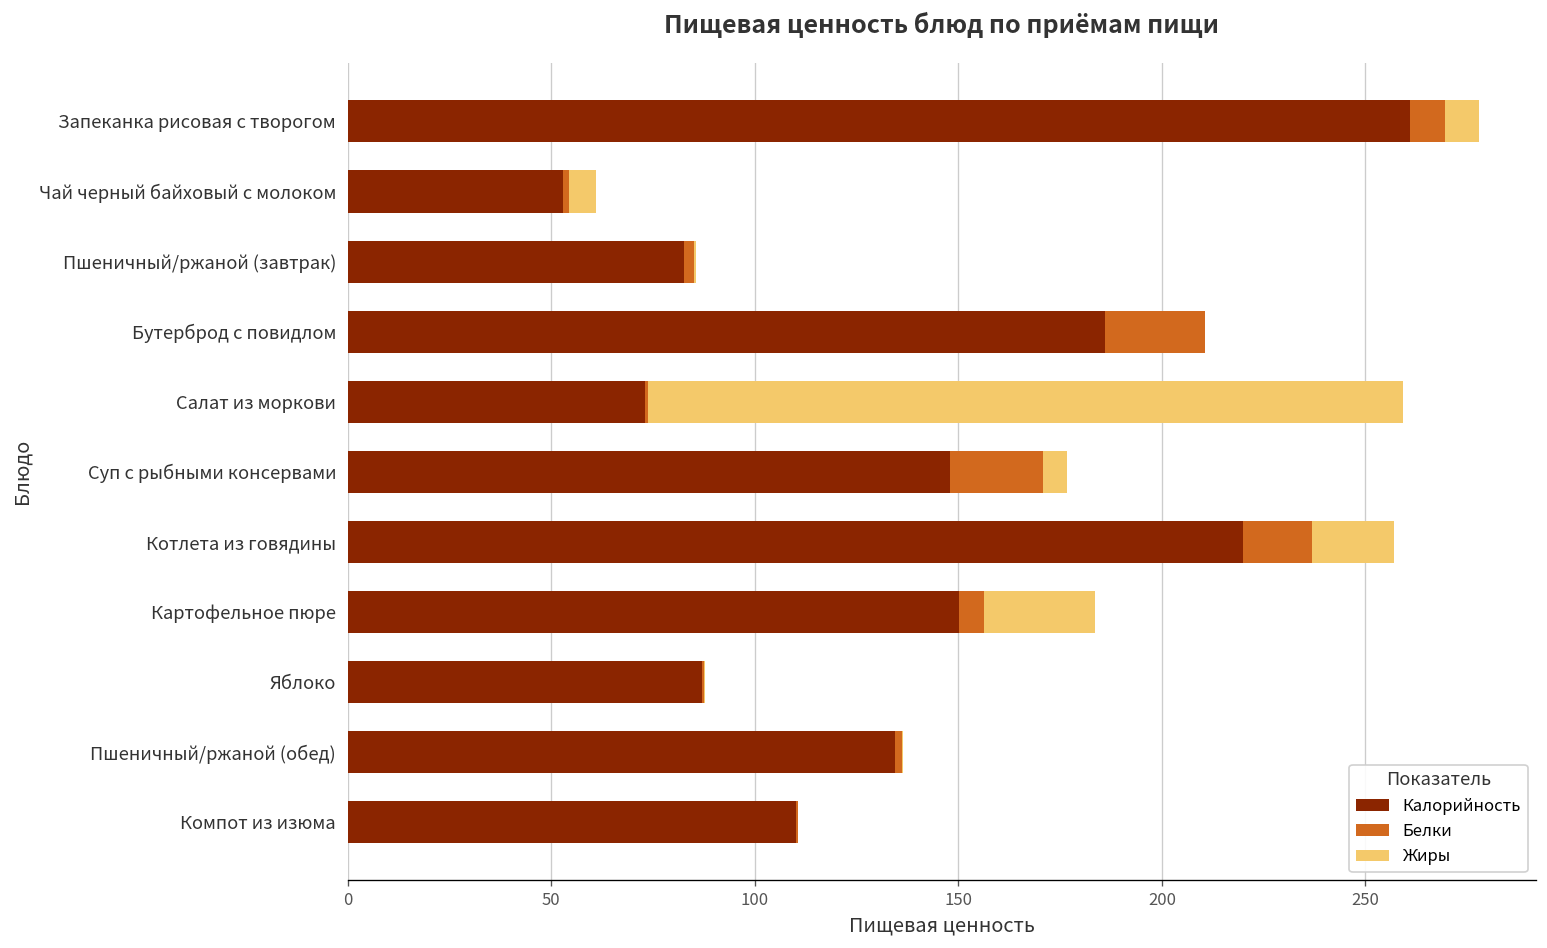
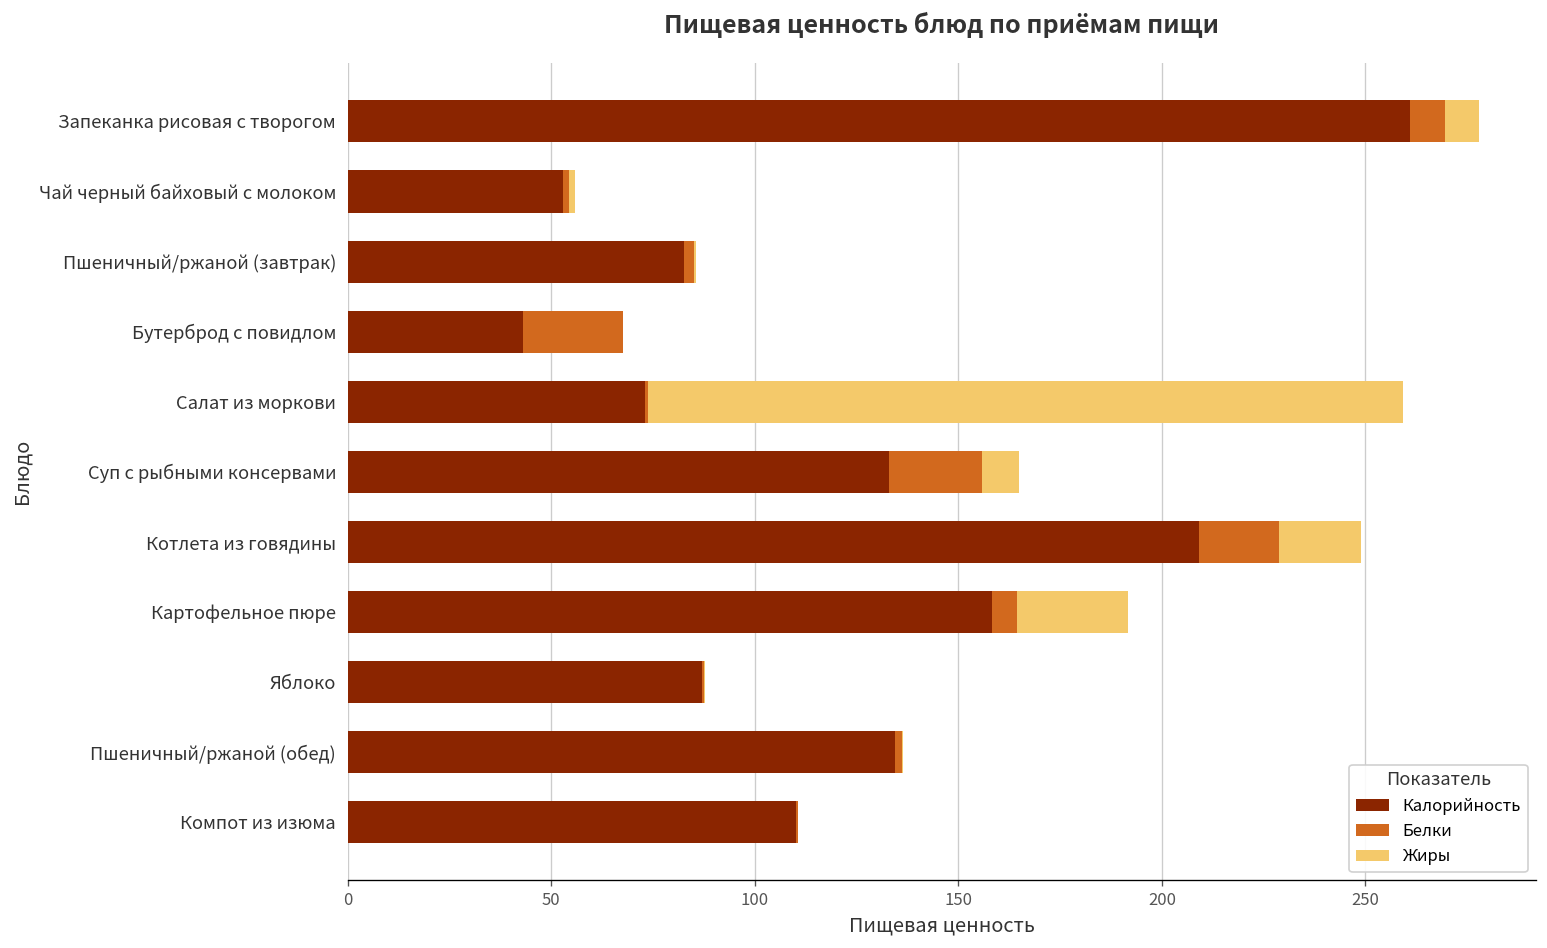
  {
    "Калорийность": {
      "Запеканка рисовая с творогом": 261,
      "Чай черный байховый с молоком": 53,
      "Пшеничный/ржаной (завтрак)": 83,
-     "Бутерброд с повидлом": 186,
+     "Бутерброд с повидлом": 43,
      "Салат из моркови": 73,
-     "Суп с рыбными консервами": 148,
-     "Котлета из говядины": 220,
-     "Картофельное пюре": 150,
+     "Суп с рыбными консервами": 133,
+     "Котлета из говядины": 209,
+     "Картофельное пюре": 158,
      "Яблоко": 87,
      "Пшеничный/ржаной (обед)": 135,
      "Компот из изюма": 110
    },
    "Белки": {
      "Запеканка рисовая с творогом": 9,
      "Чай черный байховый с молоком": 2,
      "Пшеничный/ржаной (завтрак)": 3,
      "Бутерброд с повидлом": 25,
      "Салат из моркови": 1,
      "Суп с рыбными консервами": 23,
-     "Котлета из говядины": 17,
+     "Котлета из говядины": 20,
      "Картофельное пюре": 6,
      "Пшеничный/ржаной (обед)": 2
    },
    "Жиры": {
      "Запеканка рисовая с творогом": 8,
-     "Чай черный байховый с молоком": 7,
+     "Чай черный байховый с молоком": 1,
      "Салат из моркови": 185,
-     "Суп с рыбными консервами": 6,
+     "Суп с рыбными консервами": 9,
      "Котлета из говядины": 20,
      "Картофельное пюре": 27,
      "Компот из изюма": 0
    }
  }
